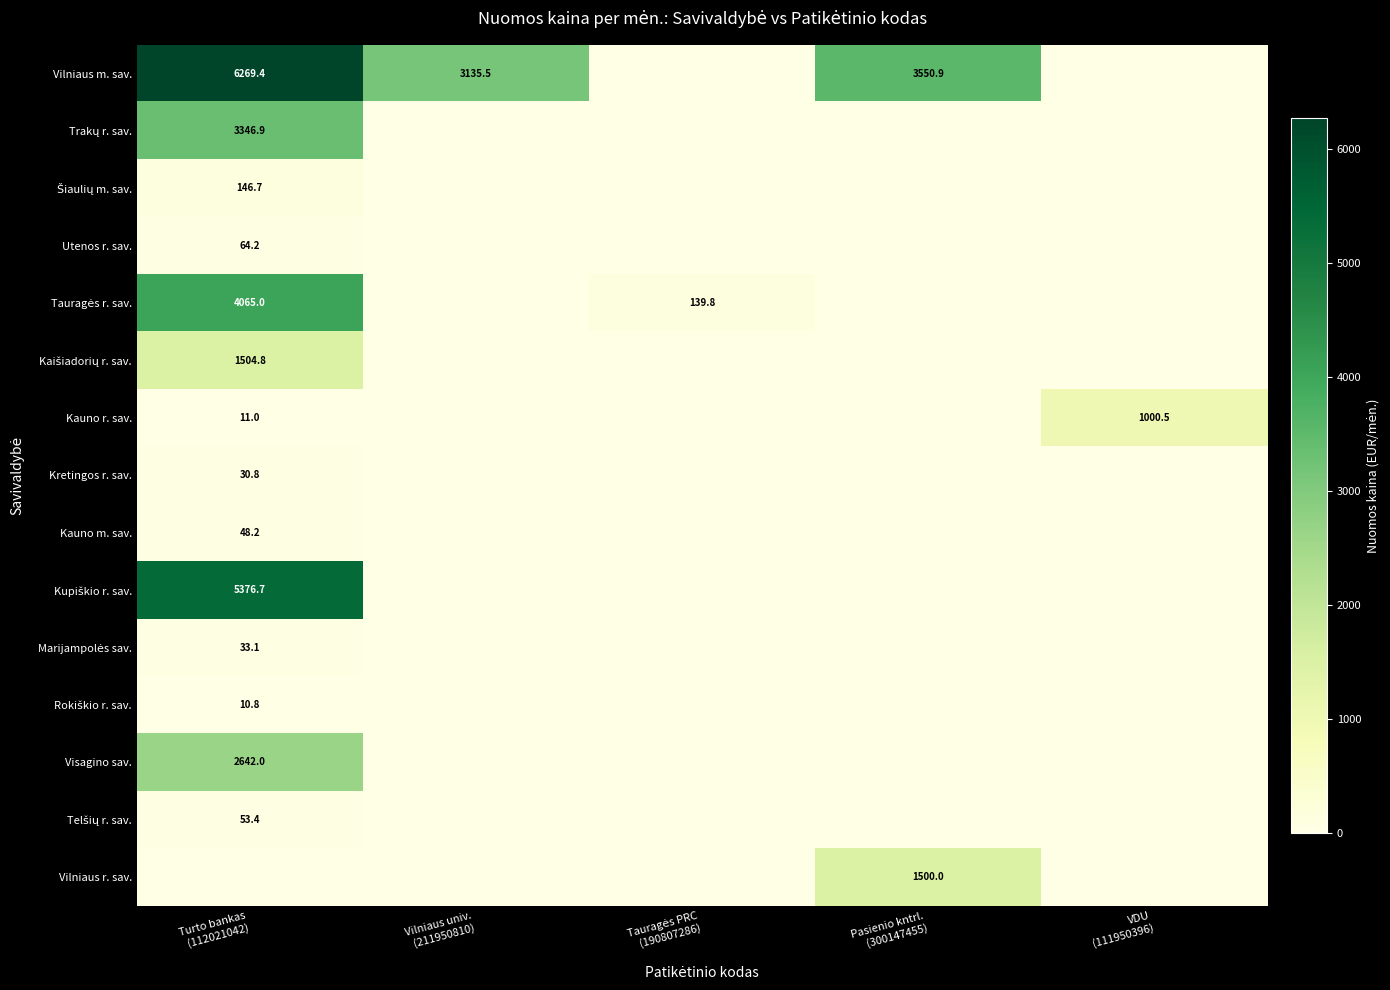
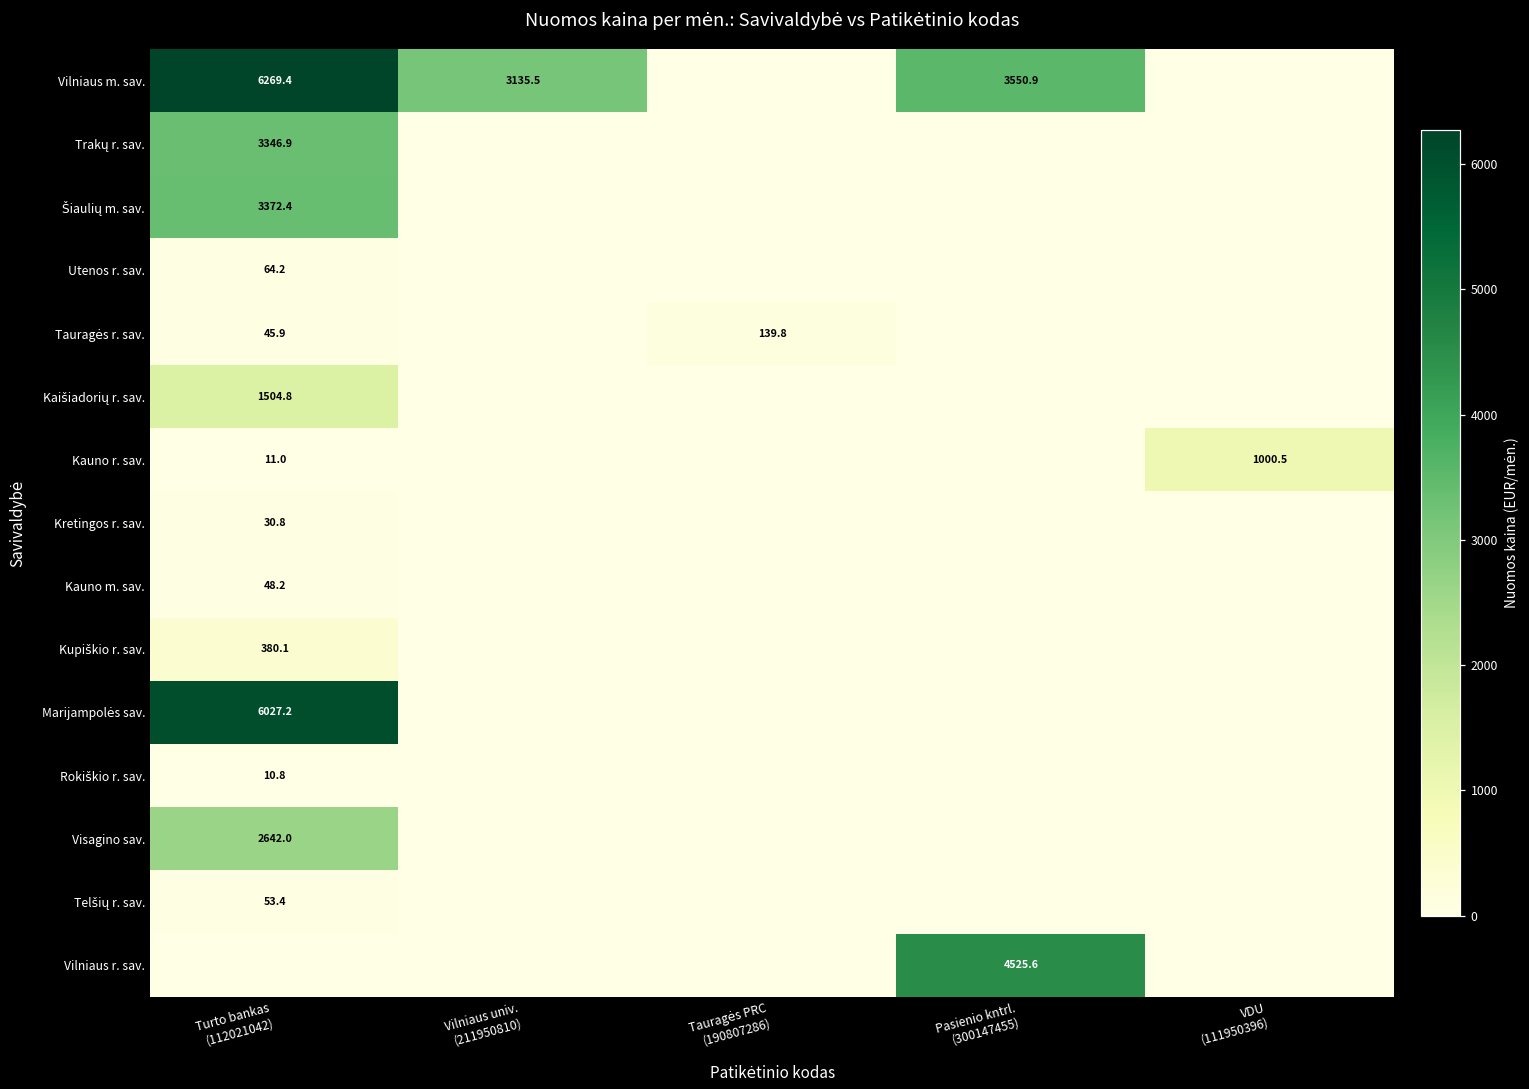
  {
    "Vilniaus m. sav.": {
      "Turto bankas (112021042)": 6269.4,
      "Vilniaus univ. (211950810)": 3135.5,
      "Pasienio kntrl. (300147455)": 3550.9
    },
    "Trakų r. sav.": {
      "Turto bankas (112021042)": 3346.9
    },
    "Šiaulių m. sav.": {
-     "Turto bankas (112021042)": 146.7
+     "Turto bankas (112021042)": 3372.4
    },
    "Utenos r. sav.": {
      "Turto bankas (112021042)": 64.2
    },
    "Tauragės r. sav.": {
-     "Turto bankas (112021042)": 4065.0,
+     "Turto bankas (112021042)": 45.9,
      "Tauragės PRC (190807286)": 139.8
    },
    "Kaišiadorių r. sav.": {
      "Turto bankas (112021042)": 1504.8
    },
    "Kauno r. sav.": {
      "Turto bankas (112021042)": 11.0,
      "VDU (111950396)": 1000.5
    },
    "Kretingos r. sav.": {
      "Turto bankas (112021042)": 30.8
    },
    "Kauno m. sav.": {
      "Turto bankas (112021042)": 48.2
    },
    "Kupiškio r. sav.": {
-     "Turto bankas (112021042)": 5376.7
+     "Turto bankas (112021042)": 380.1
    },
    "Marijampolės sav.": {
-     "Turto bankas (112021042)": 33.1
+     "Turto bankas (112021042)": 6027.2
    },
    "Rokiškio r. sav.": {
      "Turto bankas (112021042)": 10.8
    },
    "Visagino sav.": {
      "Turto bankas (112021042)": 2642.0
    },
    "Telšių r. sav.": {
      "Turto bankas (112021042)": 53.4
    },
    "Vilniaus r. sav.": {
-     "Pasienio kntrl. (300147455)": 1500.0
+     "Pasienio kntrl. (300147455)": 4525.6
    }
  }
